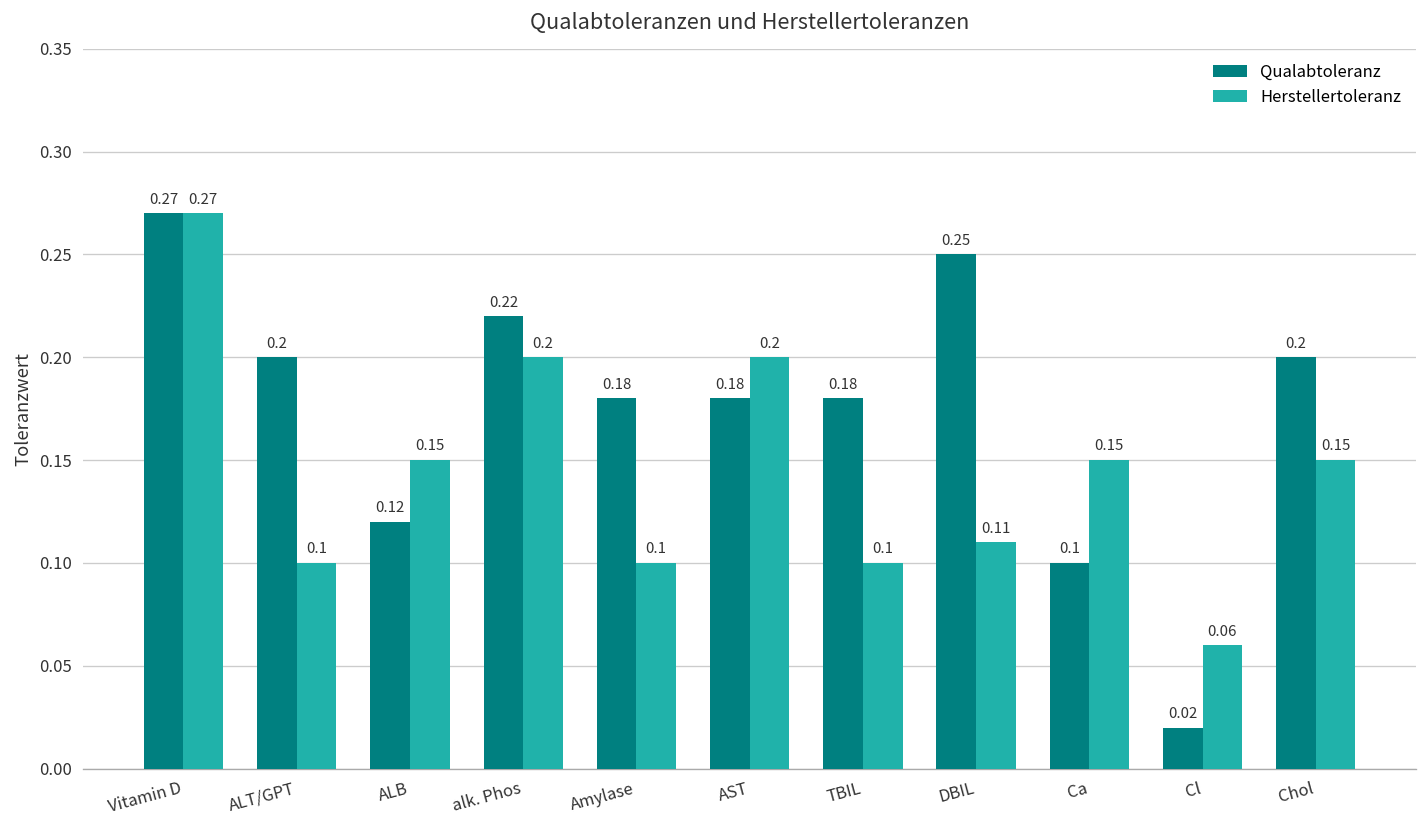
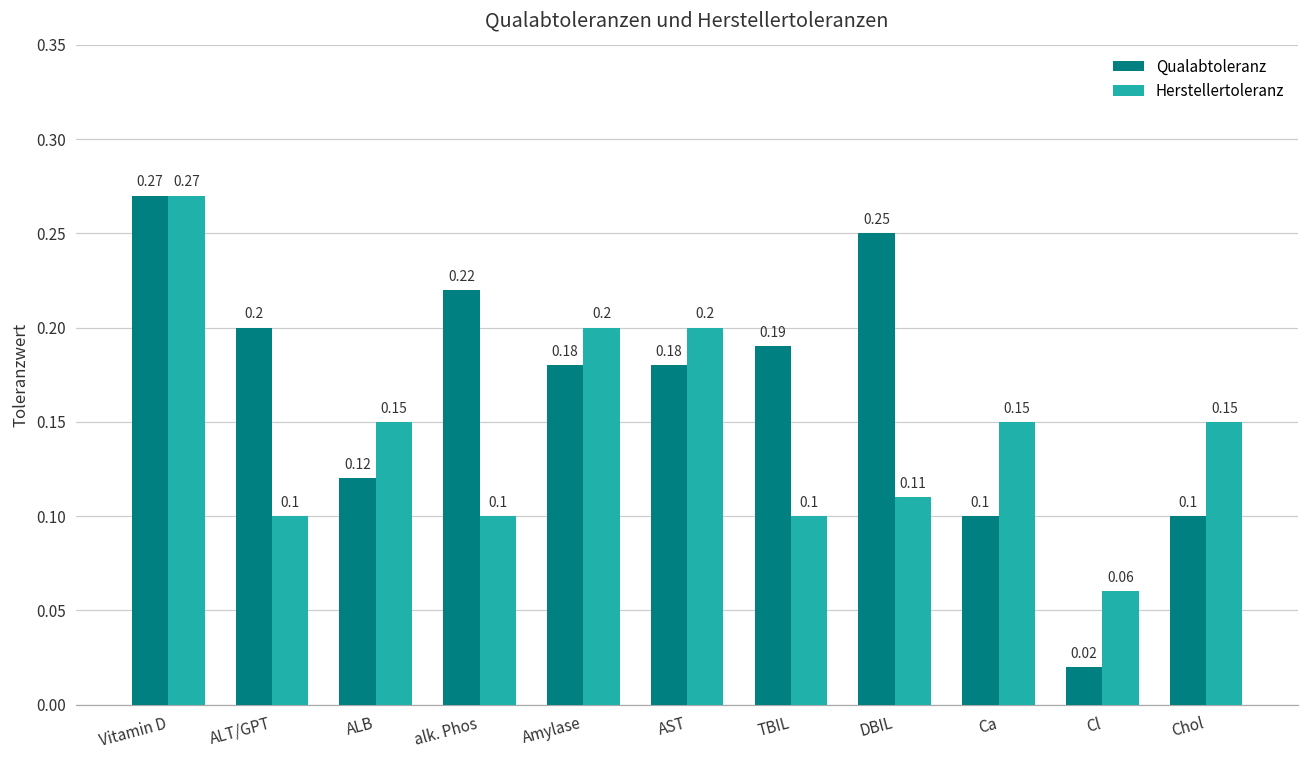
  {
    "Qualabtoleranz": {
      "Vitamin D": 0.27,
      "ALT/GPT": 0.2,
      "ALB": 0.12,
      "alk. Phos": 0.22,
      "Amylase": 0.18,
      "AST": 0.18,
-     "TBIL": 0.18,
+     "TBIL": 0.19,
      "DBIL": 0.25,
      "Ca": 0.1,
      "Cl": 0.02,
-     "Chol": 0.2
+     "Chol": 0.1
    },
    "Herstellertoleranz": {
      "Vitamin D": 0.27,
      "ALT/GPT": 0.1,
      "ALB": 0.15,
-     "alk. Phos": 0.2,
-     "Amylase": 0.1,
+     "alk. Phos": 0.1,
+     "Amylase": 0.2,
      "AST": 0.2,
      "TBIL": 0.1,
      "DBIL": 0.11,
      "Ca": 0.15,
      "Cl": 0.06,
      "Chol": 0.15
    }
  }
